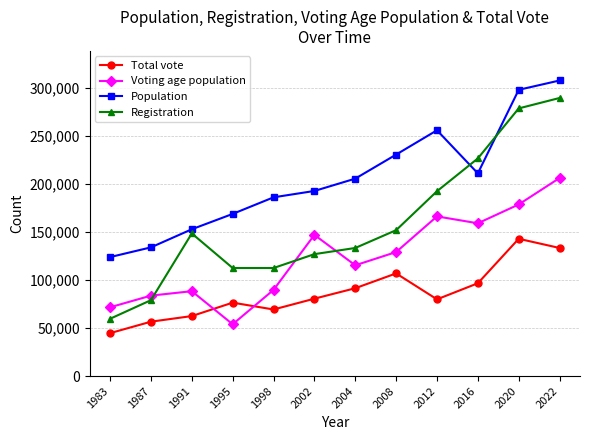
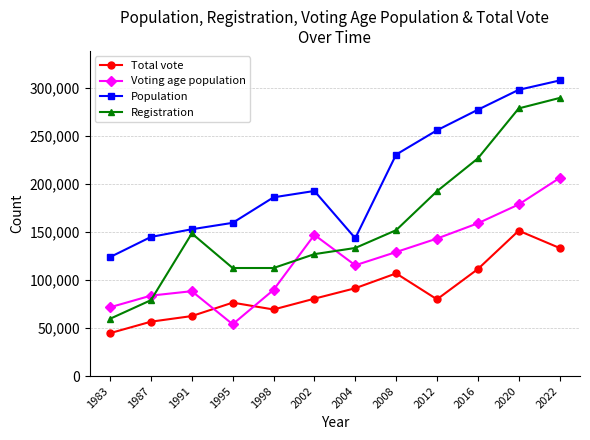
  {
    "Total vote": {
      "1983": "40,000",
      "1987": "60,000",
      "1991": "60,000",
      "1995": "80,000",
      "1998": "70,000",
      "2002": "80,000",
      "2004": "90,000",
      "2008": "110,000",
      "2012": "80,000",
-     "2016": "100,000",
-     "2020": "140,000",
+     "2016": "110,000",
+     "2020": "150,000",
      "2022": "130,000"
    },
    "Voting age population": {
      "1983": "70,000",
      "1987": "80,000",
      "1991": "90,000",
      "1995": "50,000",
      "1998": "90,000",
      "2002": "150,000",
      "2004": "120,000",
      "2008": "130,000",
-     "2012": "170,000",
+     "2012": "140,000",
      "2016": "160,000",
      "2020": "180,000",
      "2022": "210,000"
    },
    "Population": {
      "1983": "120,000",
-     "1987": "130,000",
+     "1987": "150,000",
      "1991": "150,000",
-     "1995": "170,000",
+     "1995": "160,000",
      "1998": "190,000",
      "2002": "190,000",
-     "2004": "210,000",
+     "2004": "140,000",
      "2008": "230,000",
      "2012": "260,000",
-     "2016": "210,000",
+     "2016": "280,000",
      "2020": "300,000",
      "2022": "310,000"
    },
    "Registration": {
      "1983": "60,000",
      "1987": "80,000",
      "1991": "150,000",
      "1995": "110,000",
      "1998": "110,000",
      "2002": "130,000",
      "2004": "130,000",
      "2008": "150,000",
      "2012": "190,000",
      "2016": "230,000",
      "2020": "280,000",
      "2022": "290,000"
    }
  }
